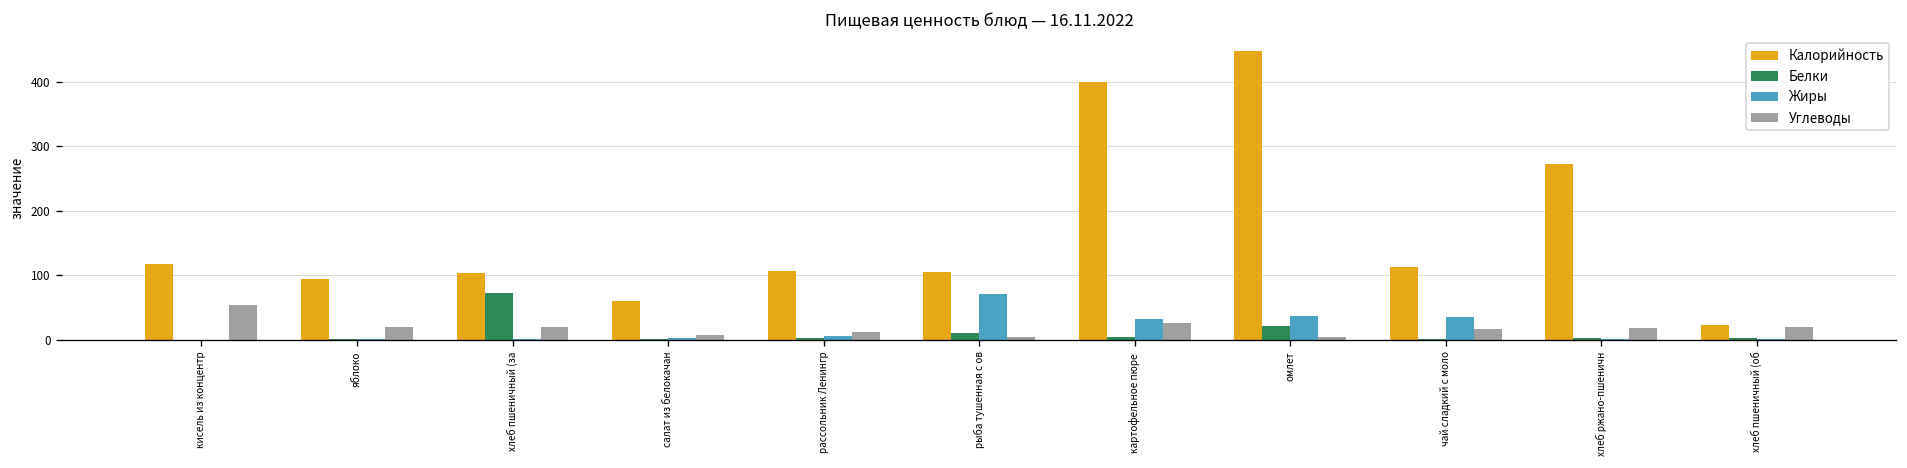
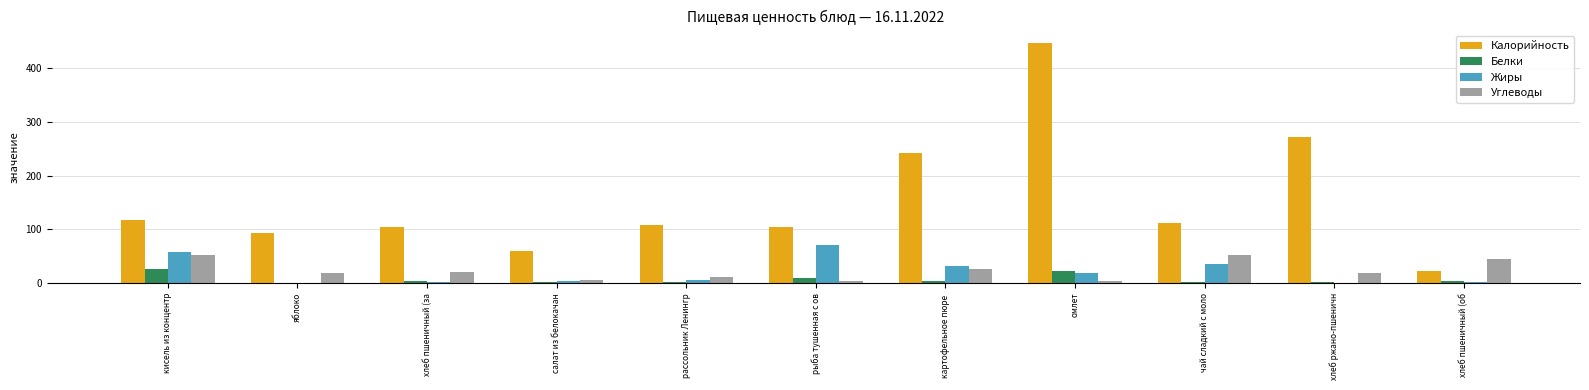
  {
    "Калорийность": {
      "кисель из концентр": 120,
      "яблоко": 90,
      "хлеб пшеничный (за": 100,
      "салат из белокачан": 60,
      "рассольник Ленингр": 110,
      "рыба тушенная с ов": 110,
-     "картофельное пюре": 400,
+     "картофельное пюре": 240,
      "омлет": 450,
      "чай сладкий с моло": 110,
      "хлеб ржано-пшеничн": 270,
      "хлеб пшеничный (об": 20
    },
    "Белки": {
-     "кисель из концентр": 0,
-     "хлеб пшеничный (за": 70,
+     "кисель из концентр": 30,
+     "хлеб пшеничный (за": 0,
      "рыба тушенная с ов": 10,
      "омлет": 20
    },
    "Жиры": {
-     "кисель из концентр": 0,
+     "кисель из концентр": 60,
      "рассольник Ленингр": 10,
      "рыба тушенная с ов": 70,
      "картофельное пюре": 30,
-     "омлет": 40,
+     "омлет": 20,
      "чай сладкий с моло": 40
    },
    "Углеводы": {
      "кисель из концентр": 50,
      "яблоко": 20,
      "хлеб пшеничный (за": 20,
      "салат из белокачан": 10,
      "рассольник Ленингр": 10,
      "картофельное пюре": 30,
-     "чай сладкий с моло": 20,
+     "чай сладкий с моло": 50,
      "хлеб ржано-пшеничн": 20,
-     "хлеб пшеничный (об": 20
+     "хлеб пшеничный (об": 40
    }
  }
